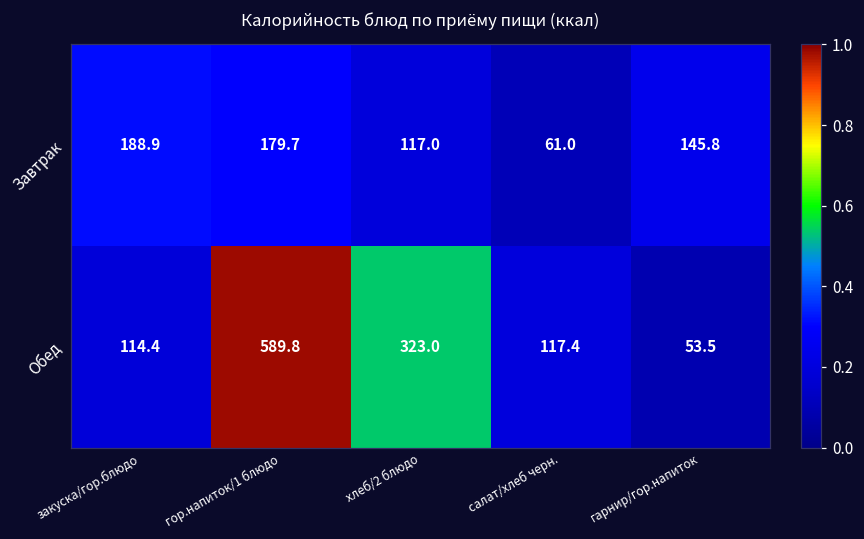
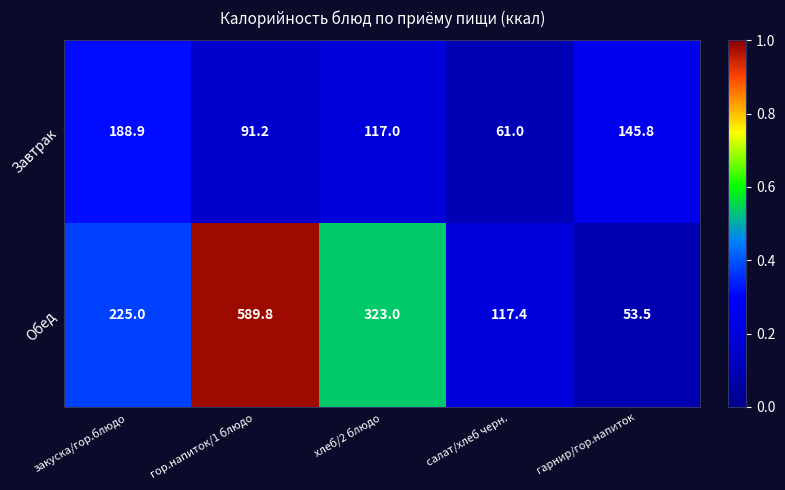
  {
    "Завтрак": {
      "закуска/гор.блюдо": 188.9,
-     "гор.напиток/1 блюдо": 179.7,
+     "гор.напиток/1 блюдо": 91.2,
      "хлеб/2 блюдо": 117.0,
      "салат/хлеб черн.": 61.0,
      "гарнир/гор.напиток": 145.8
    },
    "Обед": {
-     "закуска/гор.блюдо": 114.4,
+     "закуска/гор.блюдо": 225.0,
      "гор.напиток/1 блюдо": 589.8,
      "хлеб/2 блюдо": 323.0,
      "салат/хлеб черн.": 117.4,
      "гарнир/гор.напиток": 53.5
    }
  }
